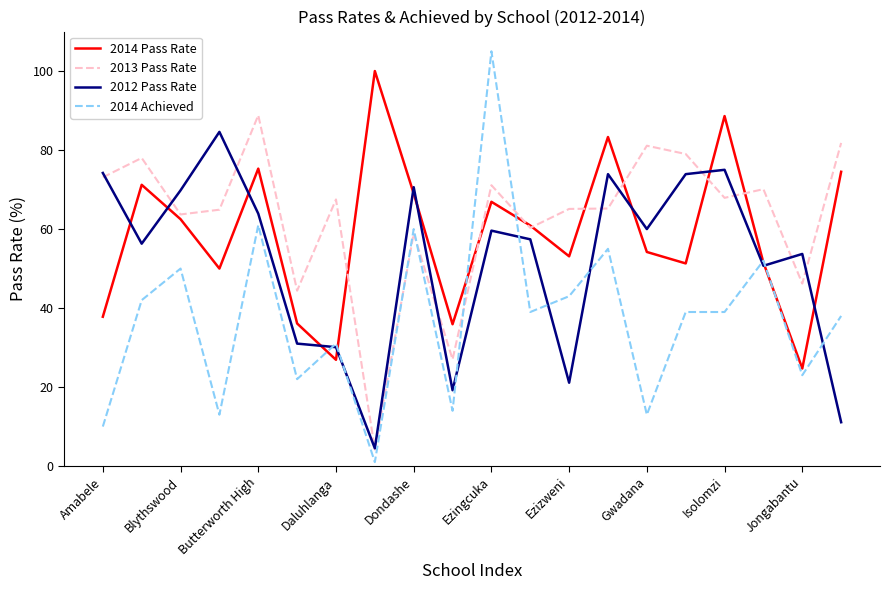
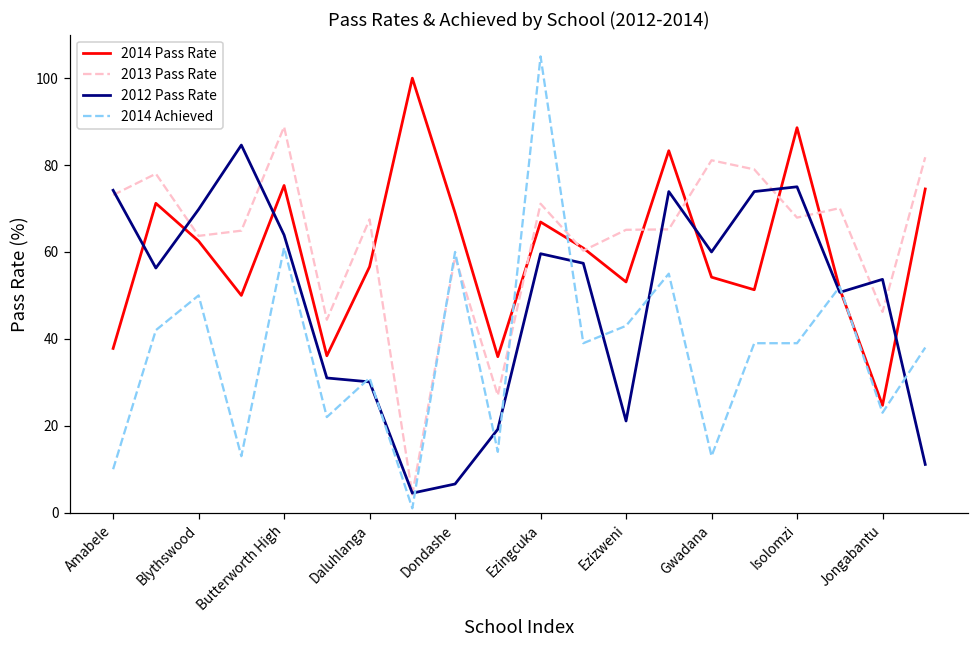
  {
    "2014 Pass Rate": {
      "Amabele": 38,
      "Blythswood": 63,
      "Butterworth High": 75,
-     "Daluhlanga": 27,
+     "Daluhlanga": 57,
      "Dondashe": 69,
      "Ezingcuka": 67,
      "Ezizweni": 53,
      "Gwadana": 54,
      "Isolomzi": 89,
      "Jongabantu": 25
    },
    "2013 Pass Rate": {
      "Amabele": 73,
      "Blythswood": 64,
      "Butterworth High": 89,
      "Daluhlanga": 68,
      "Dondashe": 59,
      "Ezingcuka": 71,
      "Ezizweni": 65,
      "Gwadana": 81,
      "Isolomzi": 68,
      "Jongabantu": 46
    },
    "2012 Pass Rate": {
      "Amabele": 74,
      "Blythswood": 70,
      "Butterworth High": 64,
      "Daluhlanga": 30,
-     "Dondashe": 71,
+     "Dondashe": 7,
      "Ezingcuka": 60,
      "Ezizweni": 21,
      "Gwadana": 60,
      "Isolomzi": 75,
      "Jongabantu": 54
    },
    "2014 Achieved": {
      "Amabele": 10,
      "Blythswood": 50,
      "Butterworth High": 61,
      "Daluhlanga": 31,
      "Dondashe": 60,
      "Ezingcuka": 105,
      "Ezizweni": 43,
      "Gwadana": 13,
      "Isolomzi": 39,
      "Jongabantu": 23
    }
  }
